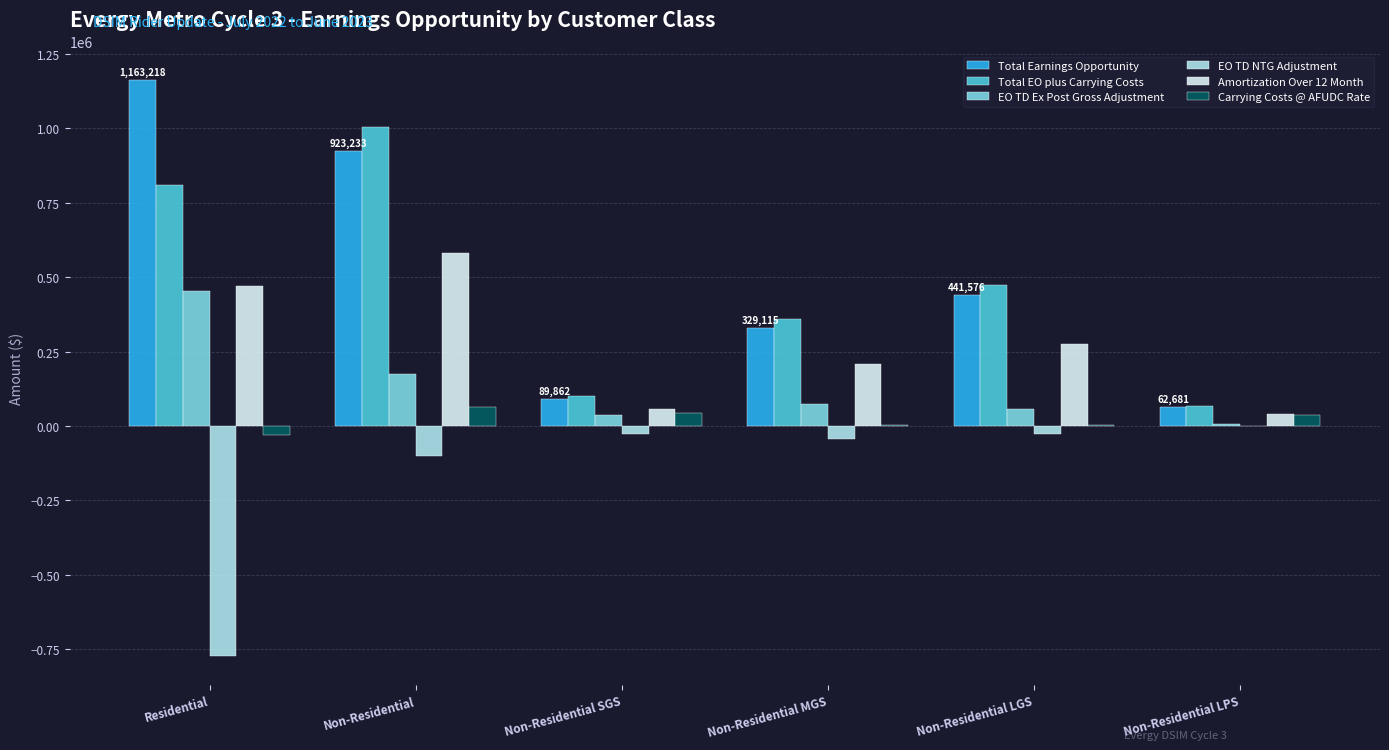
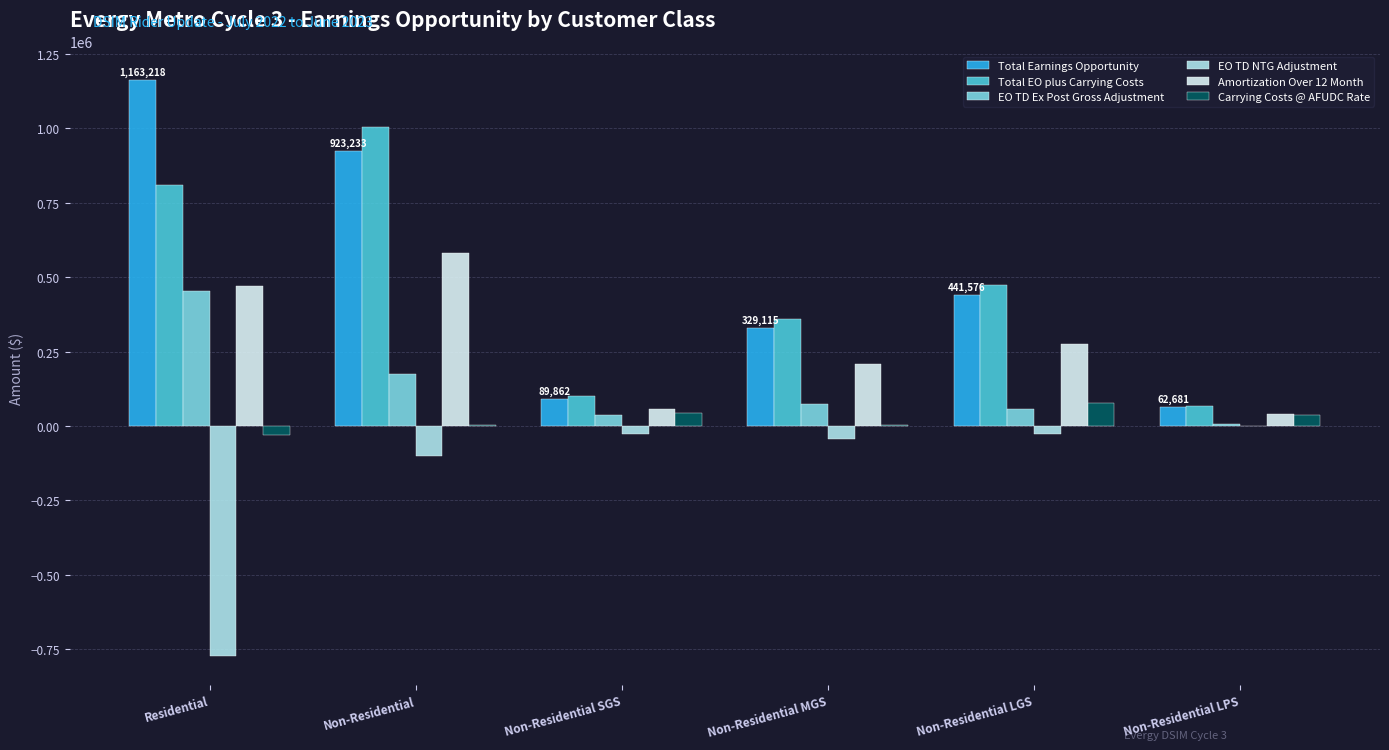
  {
    "Carrying Costs @ AFUDC Rate": {
      "Residential": -30000,
-     "Non-Residential": 60000,
+     "Non-Residential": 0,
      "Non-Residential SGS": 40000,
-     "Non-Residential LGS": 0,
+     "Non-Residential LGS": 80000,
      "Non-Residential LPS": 40000
    }
  }
